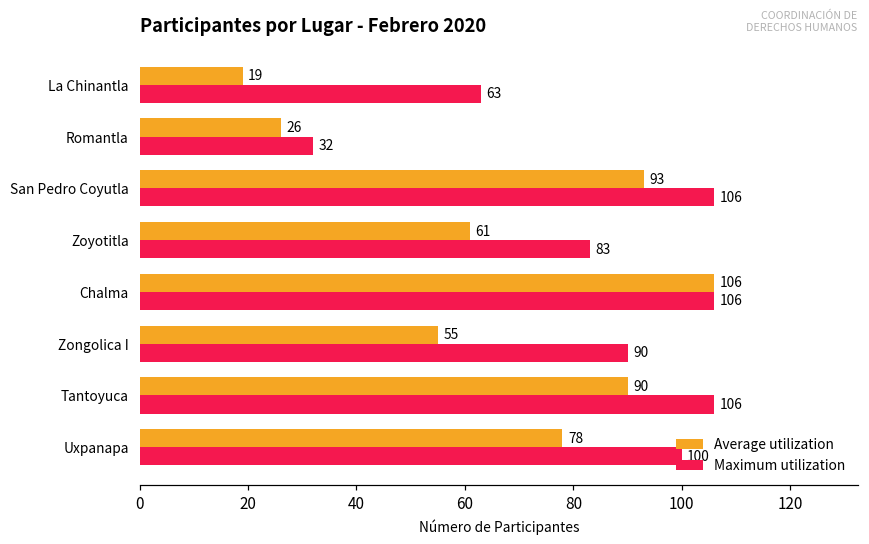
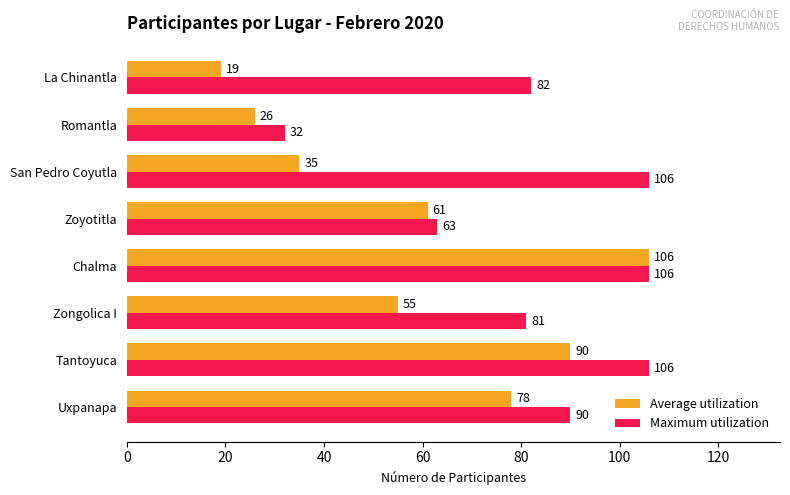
  {
    "Average utilization": {
      "La Chinantla": 19,
      "Romantla": 26,
-     "San Pedro Coyutla": 93,
+     "San Pedro Coyutla": 35,
      "Zoyotitla": 61,
      "Chalma": 106,
      "Zongolica I": 55,
      "Tantoyuca": 90,
      "Uxpanapa": 78
    },
    "Maximum utilization": {
-     "La Chinantla": 63,
+     "La Chinantla": 82,
      "Romantla": 32,
      "San Pedro Coyutla": 106,
-     "Zoyotitla": 83,
+     "Zoyotitla": 63,
      "Chalma": 106,
-     "Zongolica I": 90,
+     "Zongolica I": 81,
      "Tantoyuca": 106,
-     "Uxpanapa": 100
+     "Uxpanapa": 90
    }
  }
